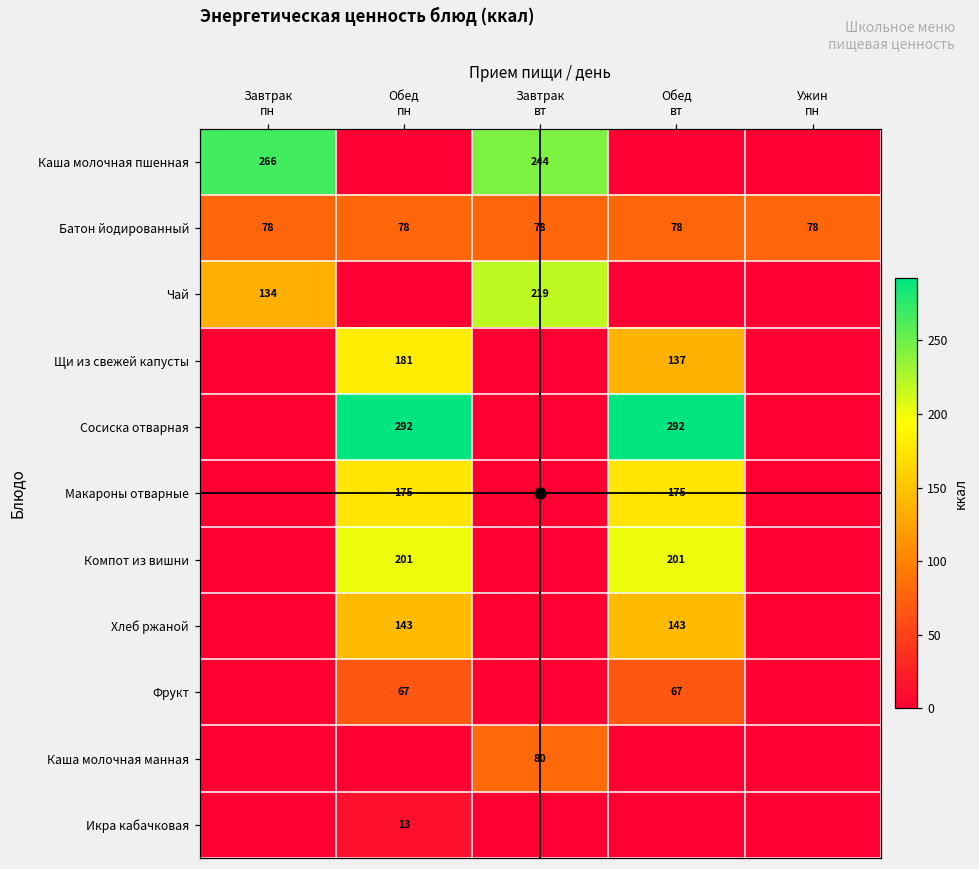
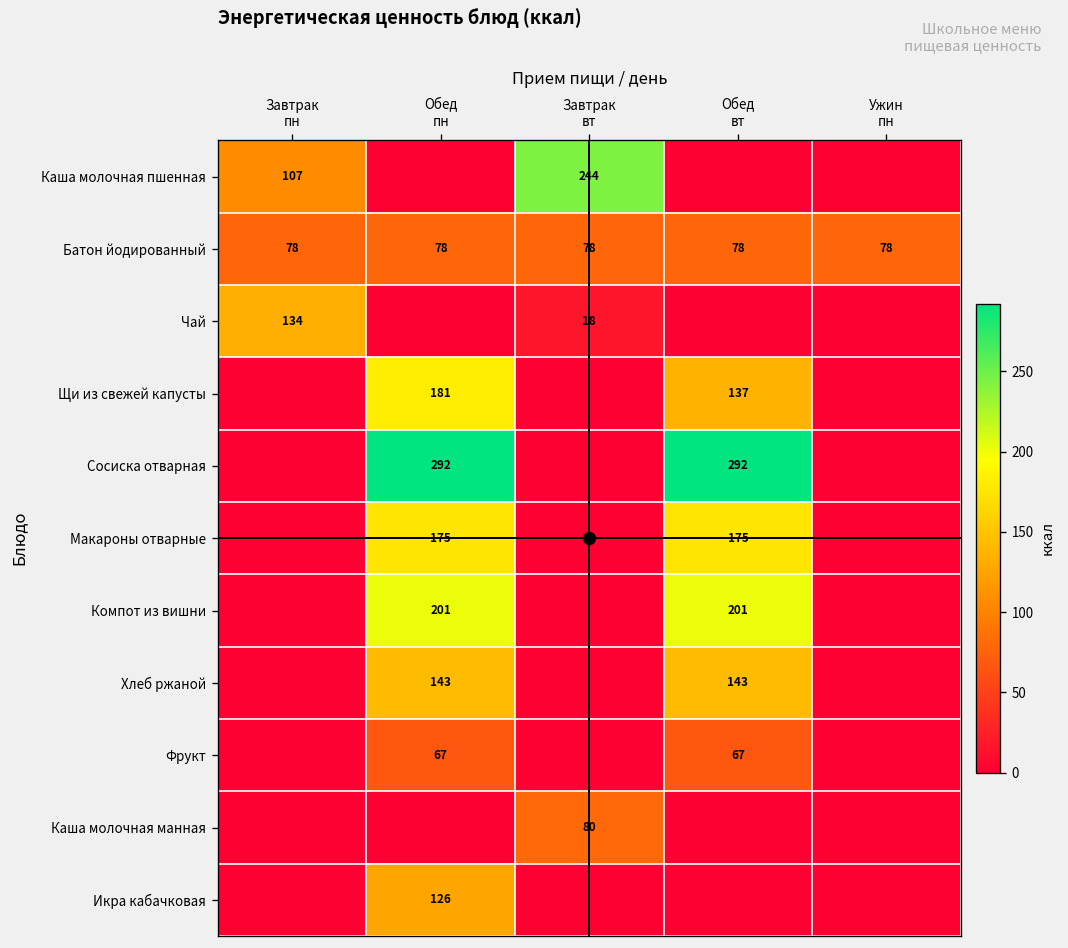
  {
    "Каша молочная пшенная": {
-     "Завтрак пн": 266,
+     "Завтрак пн": 107,
      "Завтрак вт": 244
    },
    "Батон йодированный": {
      "Завтрак пн": 78,
      "Обед пн": 78,
      "Завтрак вт": 78,
      "Обед вт": 78,
      "Ужин пн": 78
    },
    "Чай": {
      "Завтрак пн": 134,
-     "Завтрак вт": 219
+     "Завтрак вт": 18
    },
    "Щи из свежей капусты": {
      "Обед пн": 181,
      "Обед вт": 137
    },
    "Сосиска отварная": {
      "Обед пн": 292,
      "Обед вт": 292
    },
    "Макароны отварные": {
      "Обед пн": 175,
      "Обед вт": 175
    },
    "Компот из вишни": {
      "Обед пн": 201,
      "Обед вт": 201
    },
    "Хлеб ржаной": {
      "Обед пн": 143,
      "Обед вт": 143
    },
    "Фрукт": {
      "Обед пн": 67,
      "Обед вт": 67
    },
    "Каша молочная манная": {
      "Завтрак вт": 80
    },
    "Икра кабачковая": {
-     "Обед пн": 13
+     "Обед пн": 126
    }
  }
